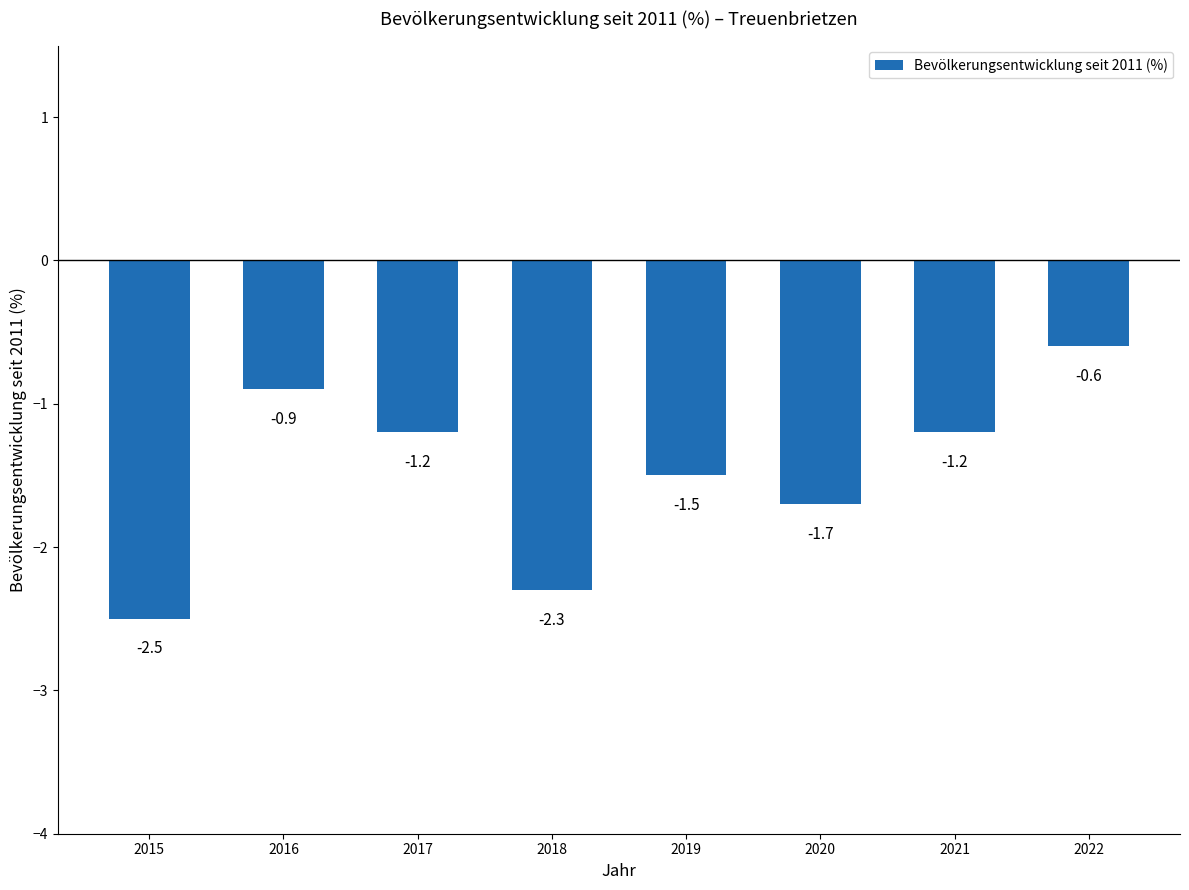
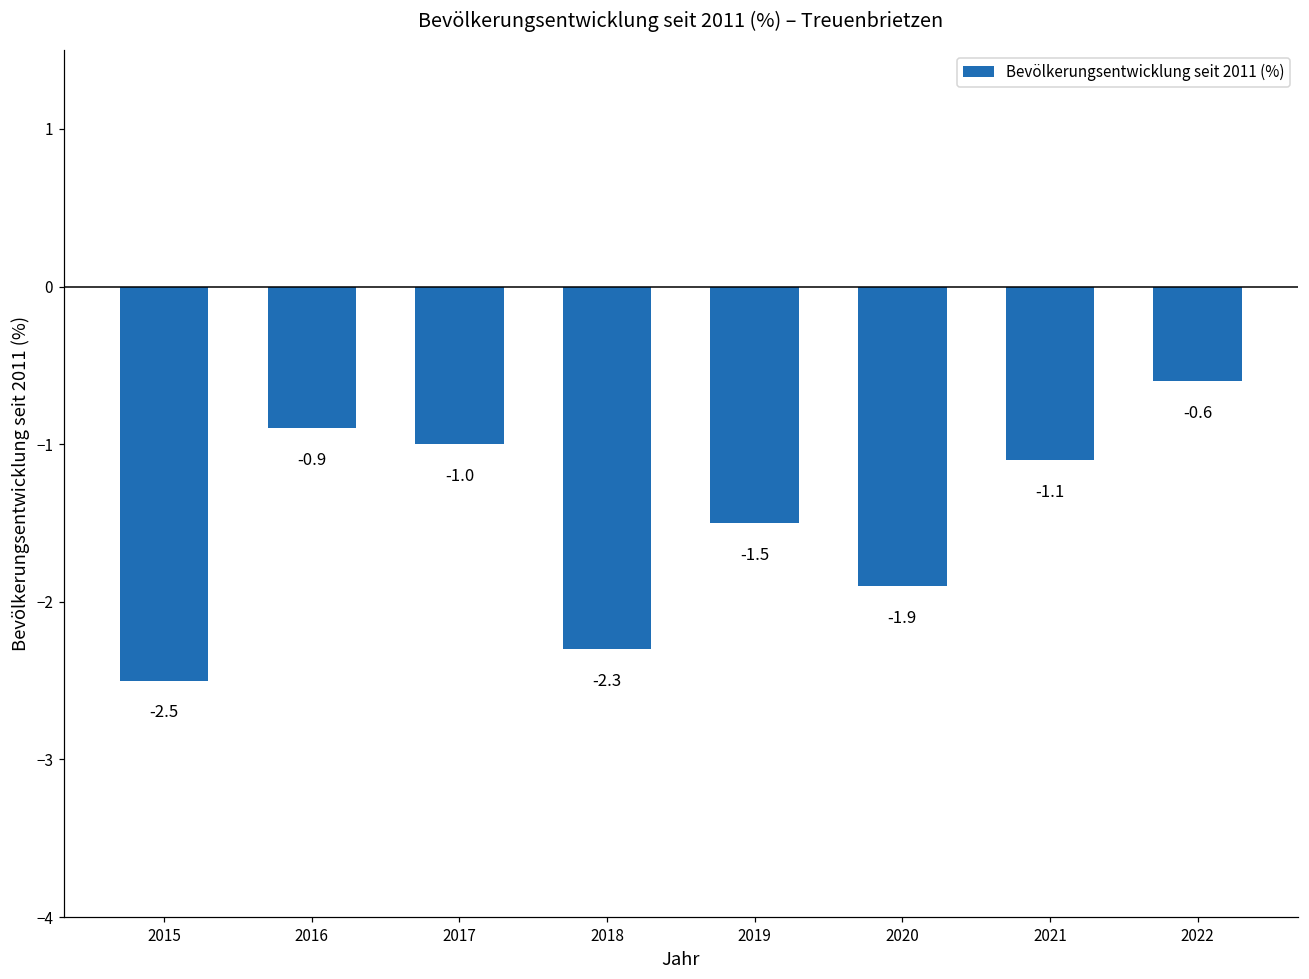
  {
    "2015": -2.5,
    "2016": -0.9,
-   "2017": -1.2,
+   "2017": -1.0,
    "2018": -2.3,
    "2019": -1.5,
-   "2020": -1.7,
-   "2021": -1.2,
+   "2020": -1.9,
+   "2021": -1.1,
    "2022": -0.6
  }
